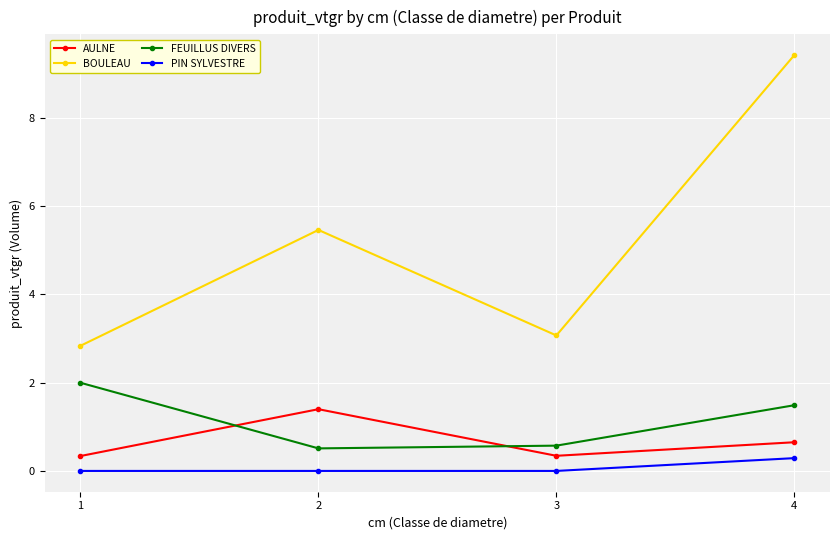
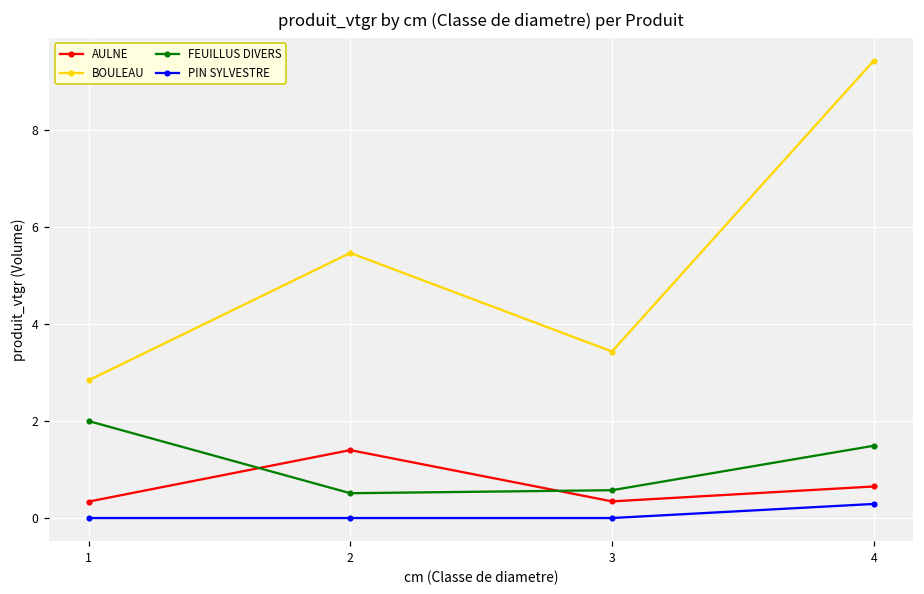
  {
    "AULNE": {
      "1": 0.3,
      "2": 1.4,
      "3": 0.3,
      "4": 0.7
    },
    "BOULEAU": {
      "1": 2.8,
      "2": 5.5,
-     "3": 3.1,
+     "3": 3.4,
      "4": 9.4
    },
    "FEUILLUS DIVERS": {
      "1": 2.0,
      "2": 0.5,
      "3": 0.6,
      "4": 1.5
    },
    "PIN SYLVESTRE": {
      "1": 0.0,
      "2": 0.0,
      "3": 0.0,
      "4": 0.3
    }
  }
